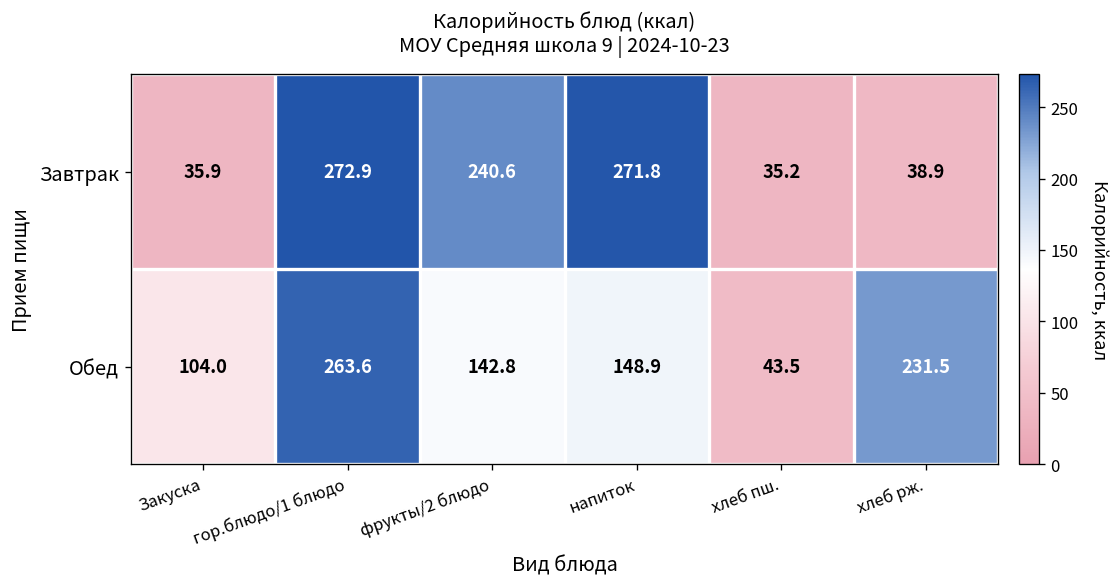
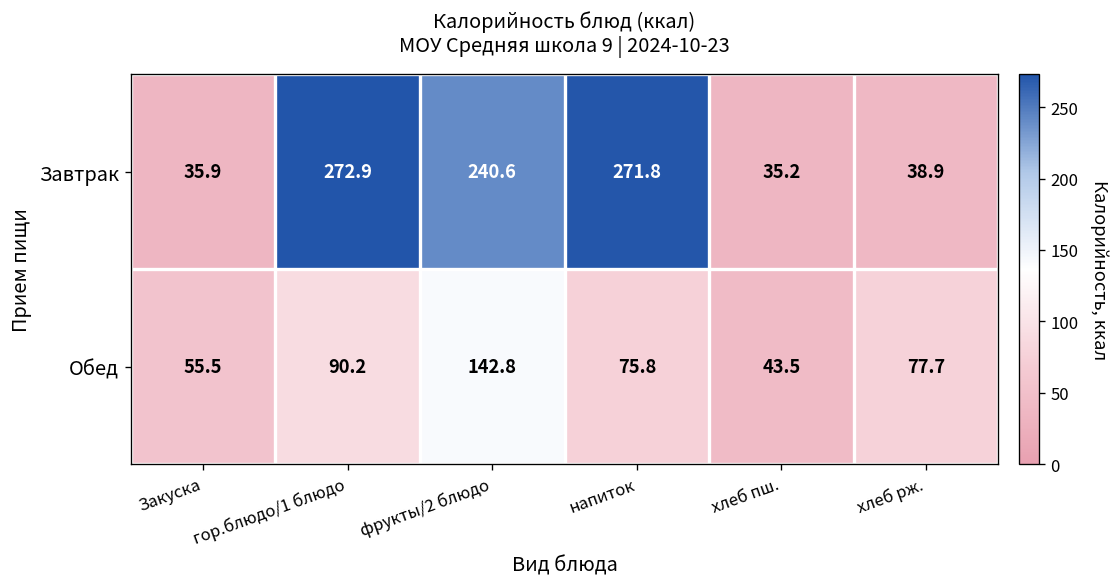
  {
    "Завтрак": {
      "Закуска": 35.9,
      "гор.блюдо/1 блюдо": 272.9,
      "фрукты/2 блюдо": 240.6,
      "напиток": 271.8,
      "хлеб пш.": 35.2,
      "хлеб рж.": 38.9
    },
    "Обед": {
-     "Закуска": 104.0,
-     "гор.блюдо/1 блюдо": 263.6,
+     "Закуска": 55.5,
+     "гор.блюдо/1 блюдо": 90.2,
      "фрукты/2 блюдо": 142.8,
-     "напиток": 148.9,
+     "напиток": 75.8,
      "хлеб пш.": 43.5,
-     "хлеб рж.": 231.5
+     "хлеб рж.": 77.7
    }
  }
